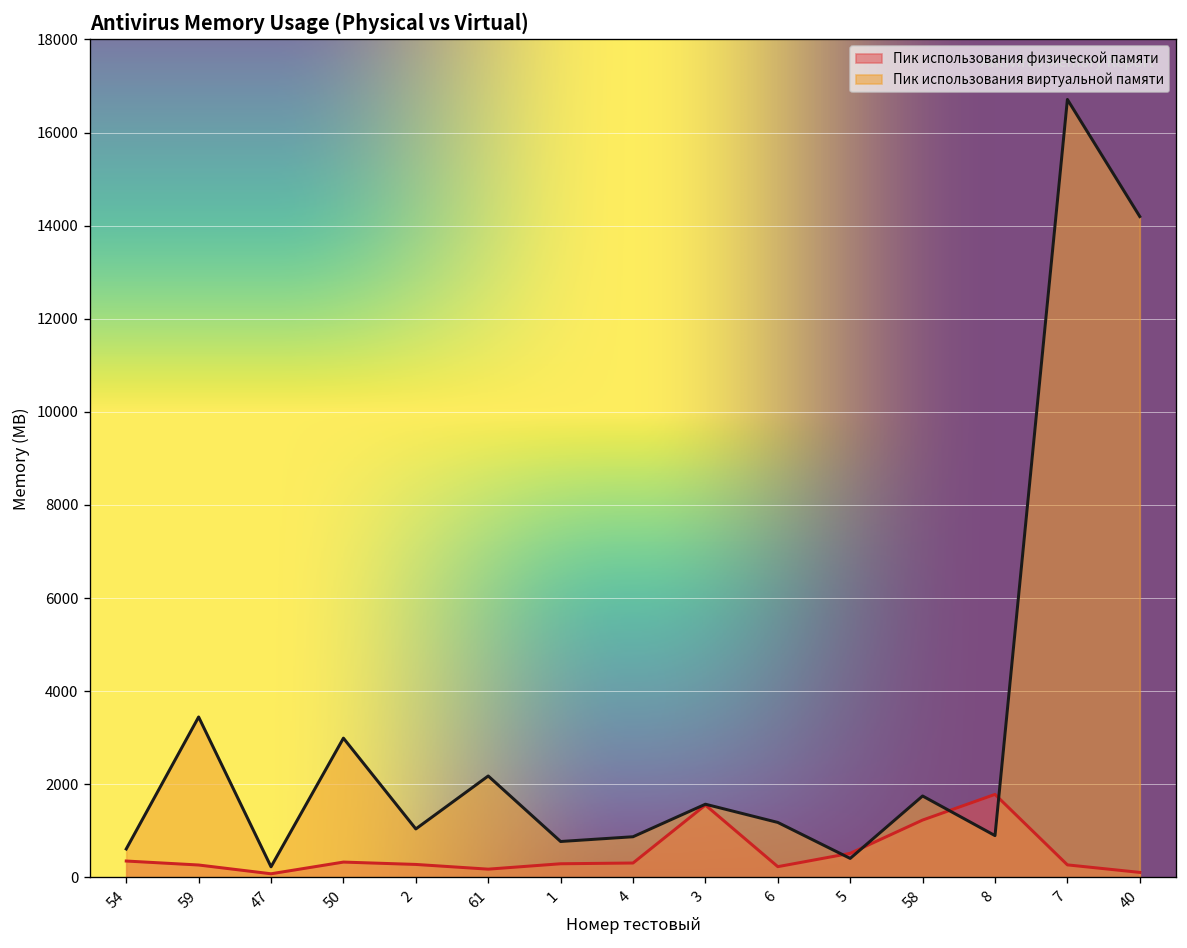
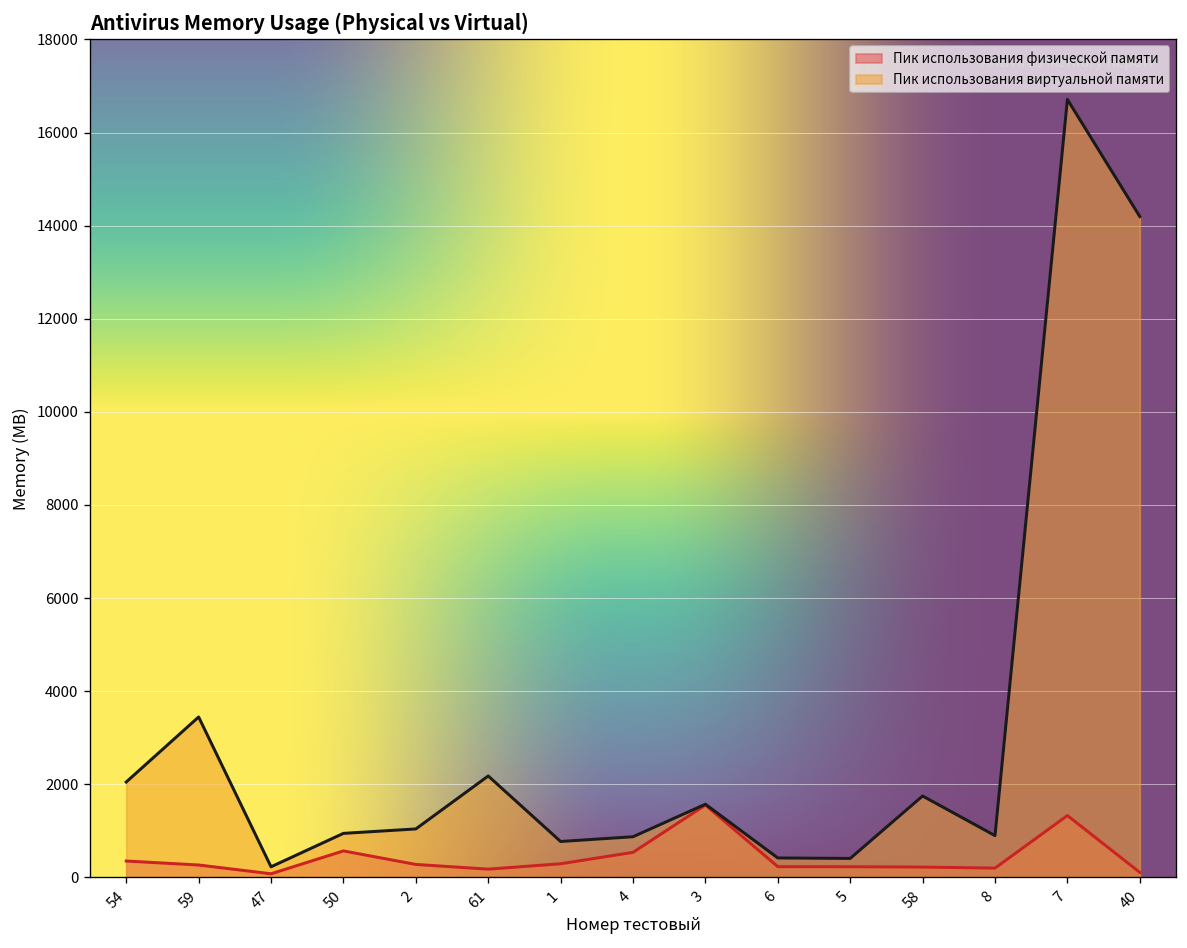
  {
    "Пик использования физической памяти": {
      "54": 400,
      "59": 300,
      "47": 100,
-     "50": 300,
+     "50": 600,
      "2": 300,
      "61": 200,
      "1": 300,
-     "4": 300,
+     "4": 500,
      "6": 200,
-     "5": 500,
-     "58": 1200,
-     "8": 1800,
-     "7": 300,
+     "5": 200,
+     "58": 200,
+     "8": 200,
+     "7": 1300,
      "40": 100
    },
    "Пик использования виртуальной памяти": {
-     "54": 600,
+     "54": 2000,
      "59": 3400,
      "47": 200,
-     "50": 3000,
+     "50": 900,
      "2": 1000,
      "61": 2200,
      "1": 800,
      "4": 900,
-     "6": 1200,
+     "6": 400,
      "5": 400,
      "58": 1700,
      "8": 900,
      "7": 16700,
      "40": 14200
    }
  }
